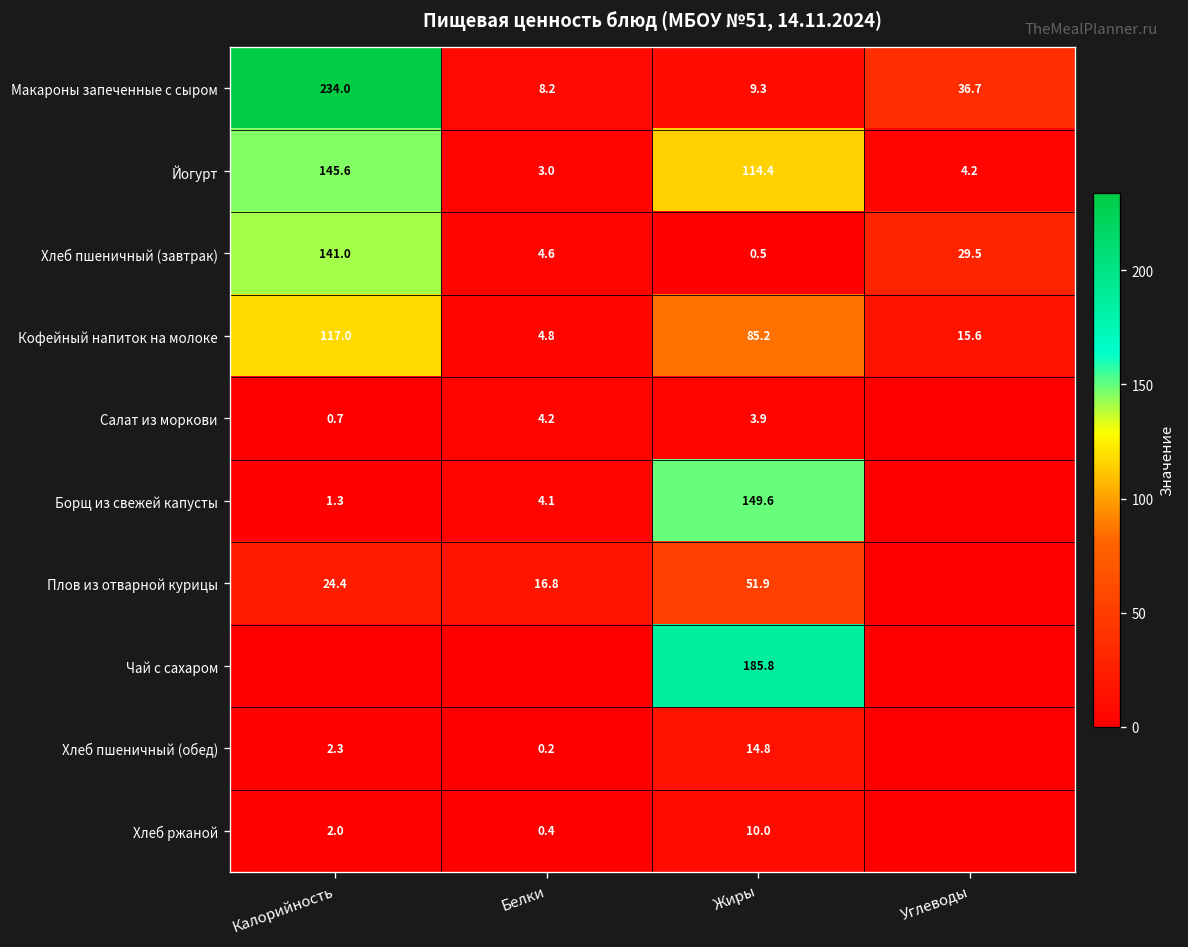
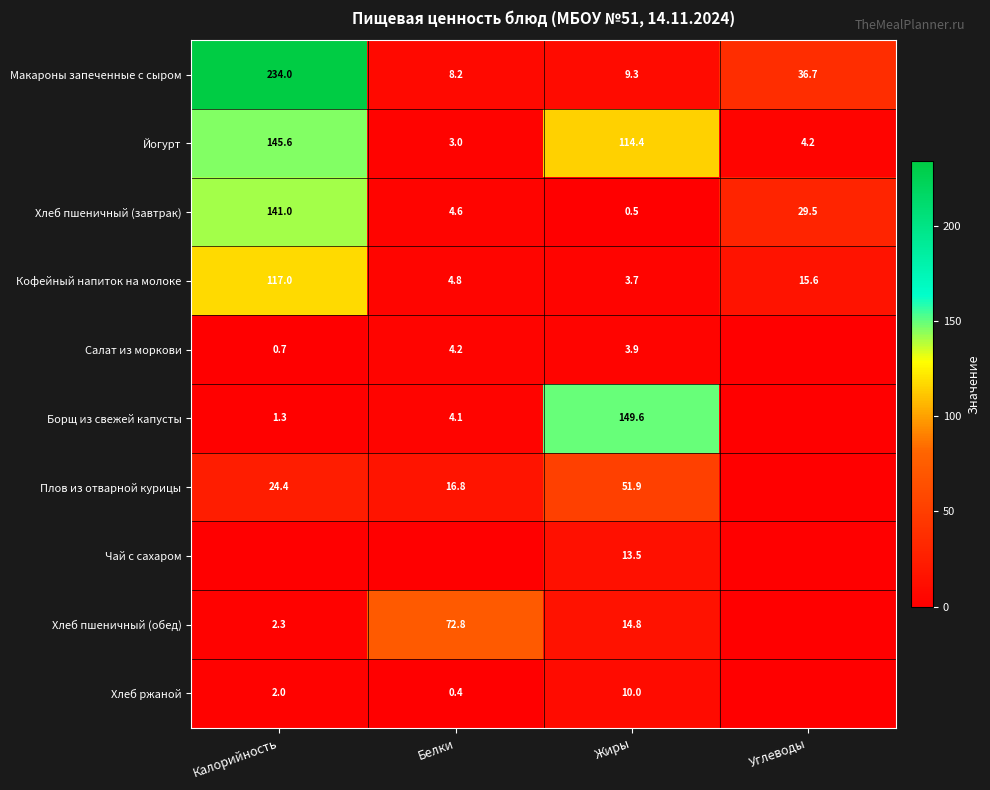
  {
    "Макароны запеченные с сыром": {
      "Калорийность": 234.0,
      "Белки": 8.2,
      "Жиры": 9.3,
      "Углеводы": 36.7
    },
    "Йогурт": {
      "Калорийность": 145.6,
      "Белки": 3.0,
      "Жиры": 114.4,
      "Углеводы": 4.2
    },
    "Хлеб пшеничный (завтрак)": {
      "Калорийность": 141.0,
      "Белки": 4.6,
      "Жиры": 0.5,
      "Углеводы": 29.5
    },
    "Кофейный напиток на молоке": {
      "Калорийность": 117.0,
      "Белки": 4.8,
-     "Жиры": 85.2,
+     "Жиры": 3.7,
      "Углеводы": 15.6
    },
    "Салат из моркови": {
      "Калорийность": 0.7,
      "Белки": 4.2,
      "Жиры": 3.9
    },
    "Борщ из свежей капусты": {
      "Калорийность": 1.3,
      "Белки": 4.1,
      "Жиры": 149.6
    },
    "Плов из отварной курицы": {
      "Калорийность": 24.4,
      "Белки": 16.8,
      "Жиры": 51.9
    },
    "Чай с сахаром": {
-     "Жиры": 185.8
+     "Жиры": 13.5
    },
    "Хлеб пшеничный (обед)": {
      "Калорийность": 2.3,
-     "Белки": 0.2,
+     "Белки": 72.8,
      "Жиры": 14.8
    },
    "Хлеб ржаной": {
      "Калорийность": 2.0,
      "Белки": 0.4,
      "Жиры": 10.0
    }
  }
